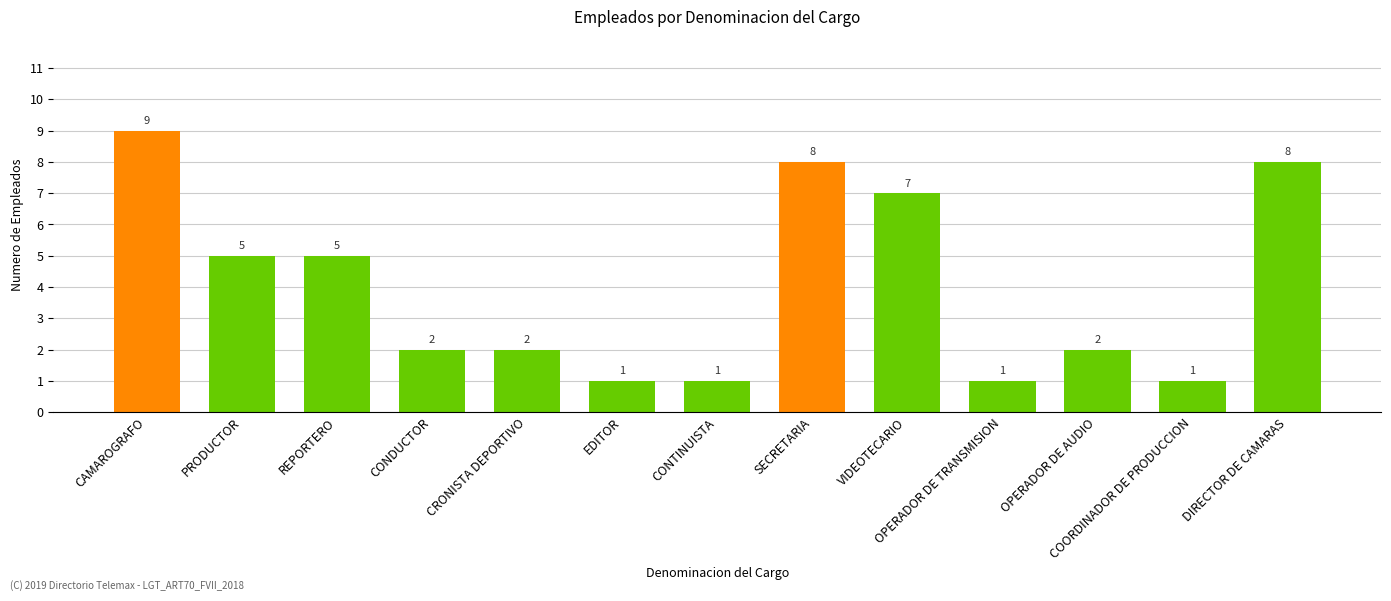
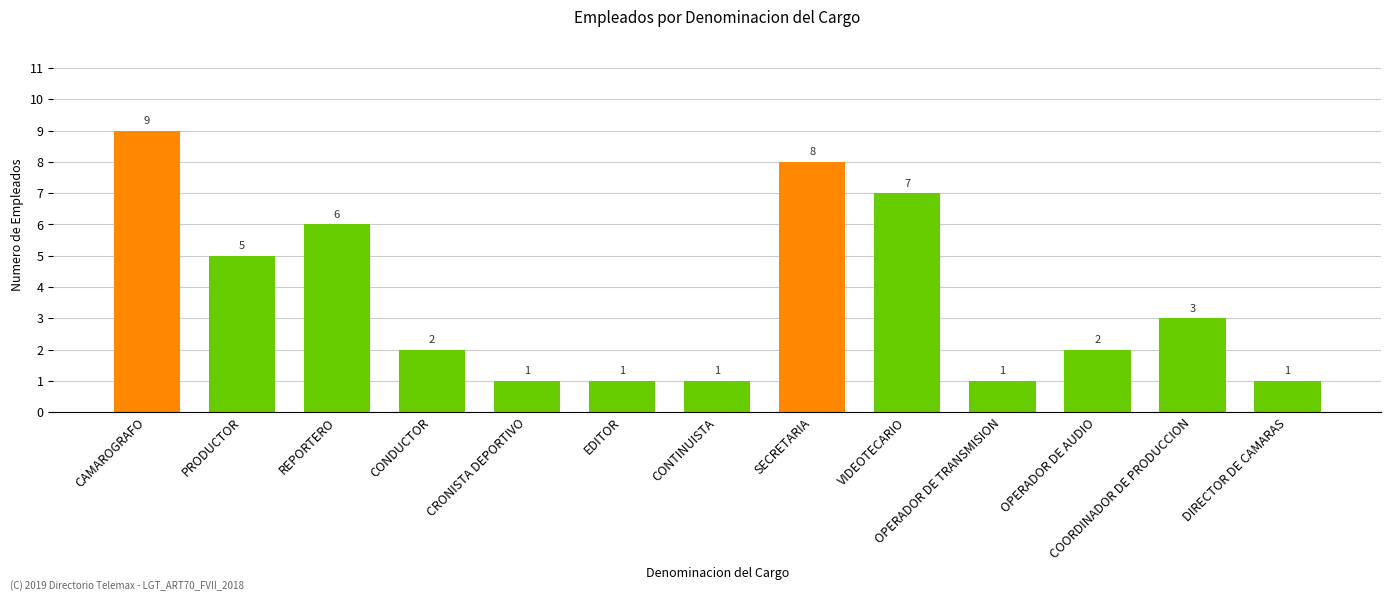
  {
    "CAMAROGRAFO": 9,
    "PRODUCTOR": 5,
-   "REPORTERO": 5,
+   "REPORTERO": 6,
    "CONDUCTOR": 2,
-   "CRONISTA DEPORTIVO": 2,
+   "CRONISTA DEPORTIVO": 1,
    "EDITOR": 1,
    "CONTINUISTA": 1,
    "SECRETARIA": 8,
    "VIDEOTECARIO": 7,
    "OPERADOR DE TRANSMISION": 1,
    "OPERADOR DE AUDIO": 2,
-   "COORDINADOR DE PRODUCCION": 1,
-   "DIRECTOR DE CAMARAS": 8
+   "COORDINADOR DE PRODUCCION": 3,
+   "DIRECTOR DE CAMARAS": 1
  }
